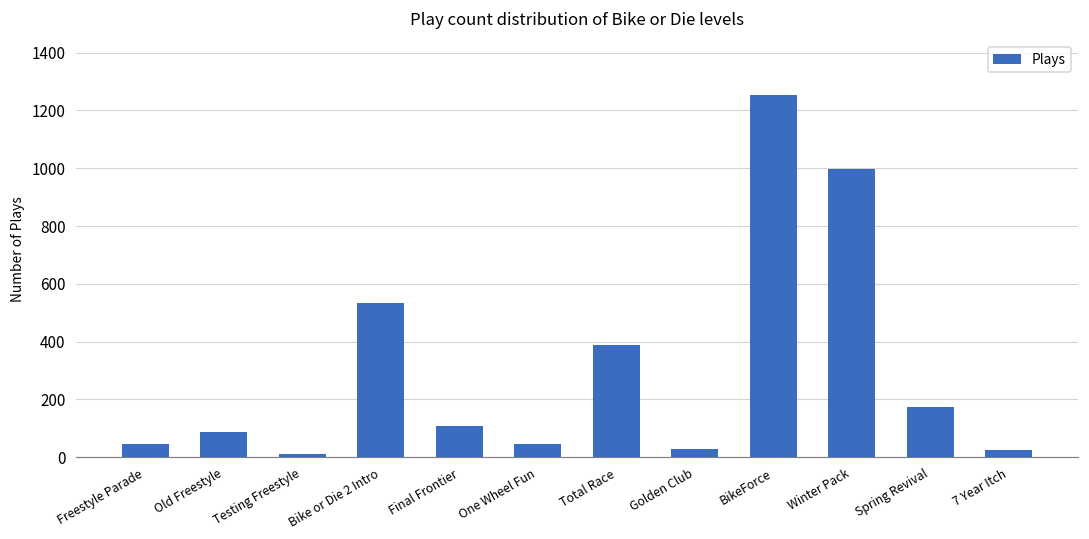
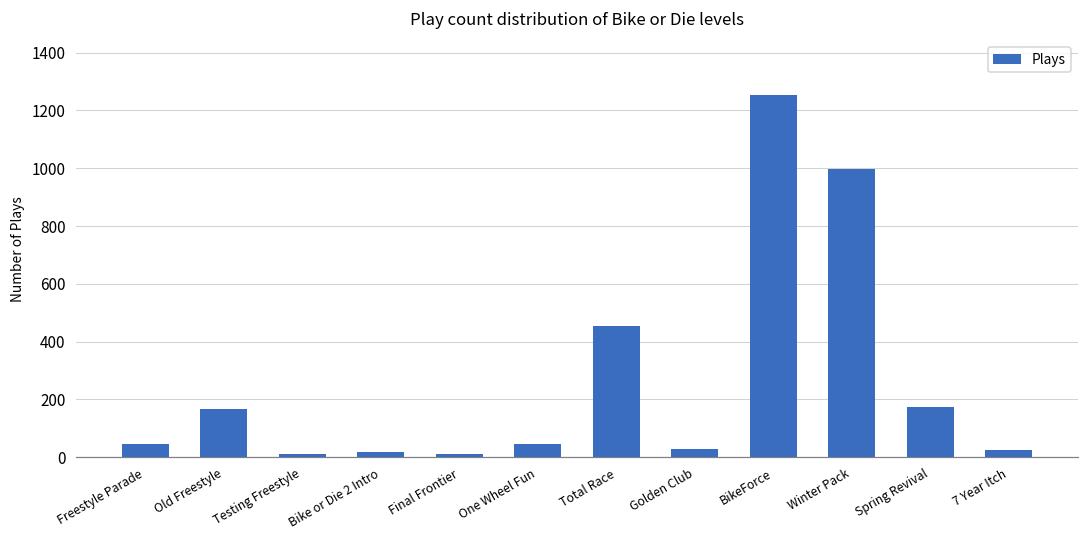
  {
    "Freestyle Parade": 50,
-   "Old Freestyle": 90,
+   "Old Freestyle": 170,
    "Testing Freestyle": 10,
-   "Bike or Die 2 Intro": 530,
-   "Final Frontier": 110,
+   "Bike or Die 2 Intro": 20,
+   "Final Frontier": 10,
    "One Wheel Fun": 50,
-   "Total Race": 390,
+   "Total Race": 450,
    "Golden Club": 30,
    "BikeForce": 1250,
    "Winter Pack": 1000,
    "Spring Revival": 180,
    "7 Year Itch": 30
  }
